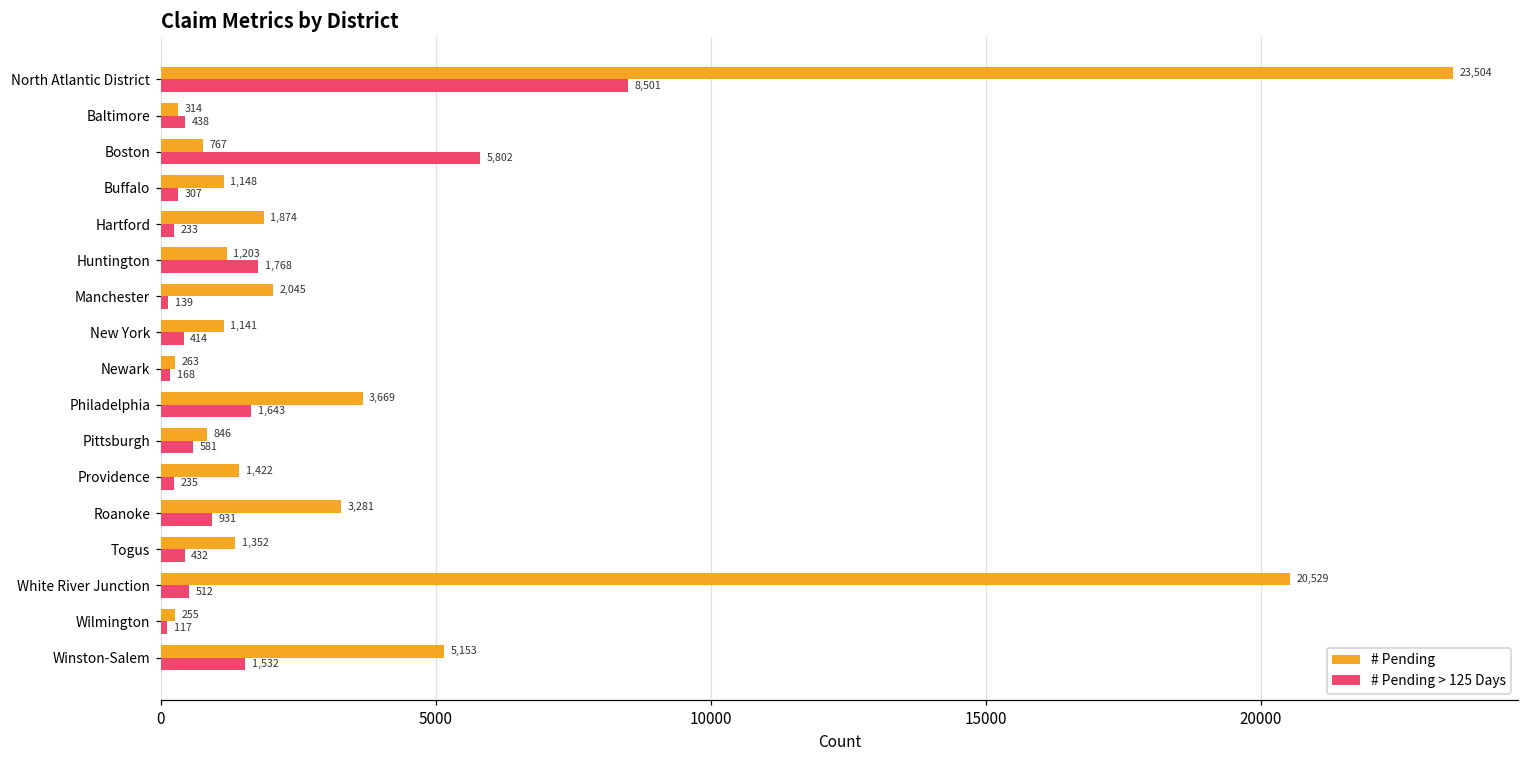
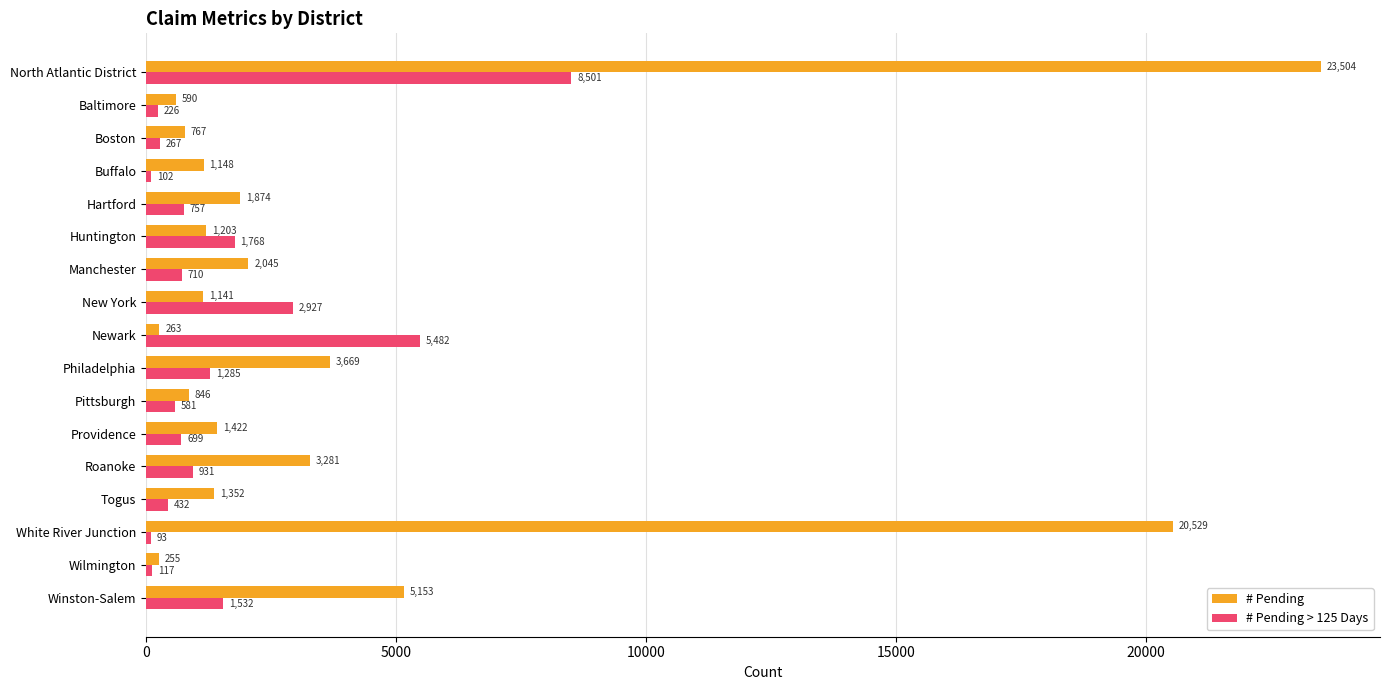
  {
    "# Pending": {
      "North Atlantic District": "23,504",
-     "Baltimore": "314",
+     "Baltimore": "590",
      "Boston": "767",
      "Buffalo": "1,148",
      "Hartford": "1,874",
      "Huntington": "1,203",
      "Manchester": "2,045",
      "New York": "1,141",
      "Newark": "263",
      "Philadelphia": "3,669",
      "Pittsburgh": "846",
      "Providence": "1,422",
      "Roanoke": "3,281",
      "Togus": "1,352",
      "White River Junction": "20,529",
      "Wilmington": "255",
      "Winston-Salem": "5,153"
    },
    "# Pending > 125 Days": {
      "North Atlantic District": "8,501",
-     "Baltimore": "438",
-     "Boston": "5,802",
-     "Buffalo": "307",
-     "Hartford": "233",
+     "Baltimore": "226",
+     "Boston": "267",
+     "Buffalo": "102",
+     "Hartford": "757",
      "Huntington": "1,768",
-     "Manchester": "139",
-     "New York": "414",
-     "Newark": "168",
-     "Philadelphia": "1,643",
+     "Manchester": "710",
+     "New York": "2,927",
+     "Newark": "5,482",
+     "Philadelphia": "1,285",
      "Pittsburgh": "581",
-     "Providence": "235",
+     "Providence": "699",
      "Roanoke": "931",
      "Togus": "432",
-     "White River Junction": "512",
+     "White River Junction": "93",
      "Wilmington": "117",
      "Winston-Salem": "1,532"
    }
  }
